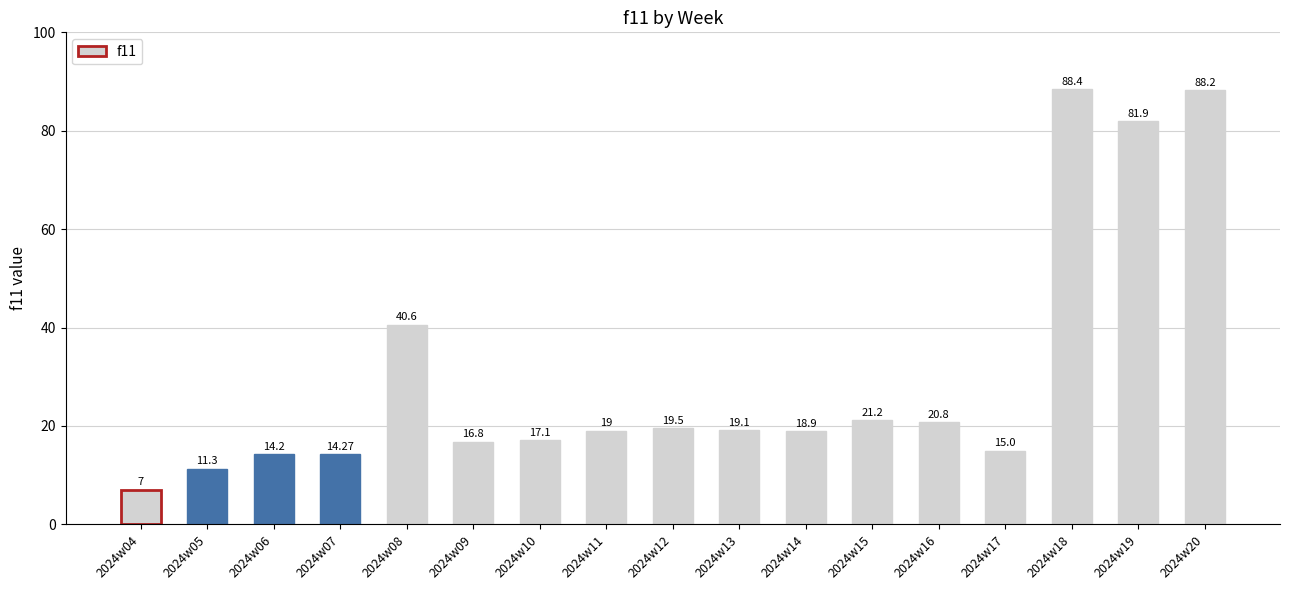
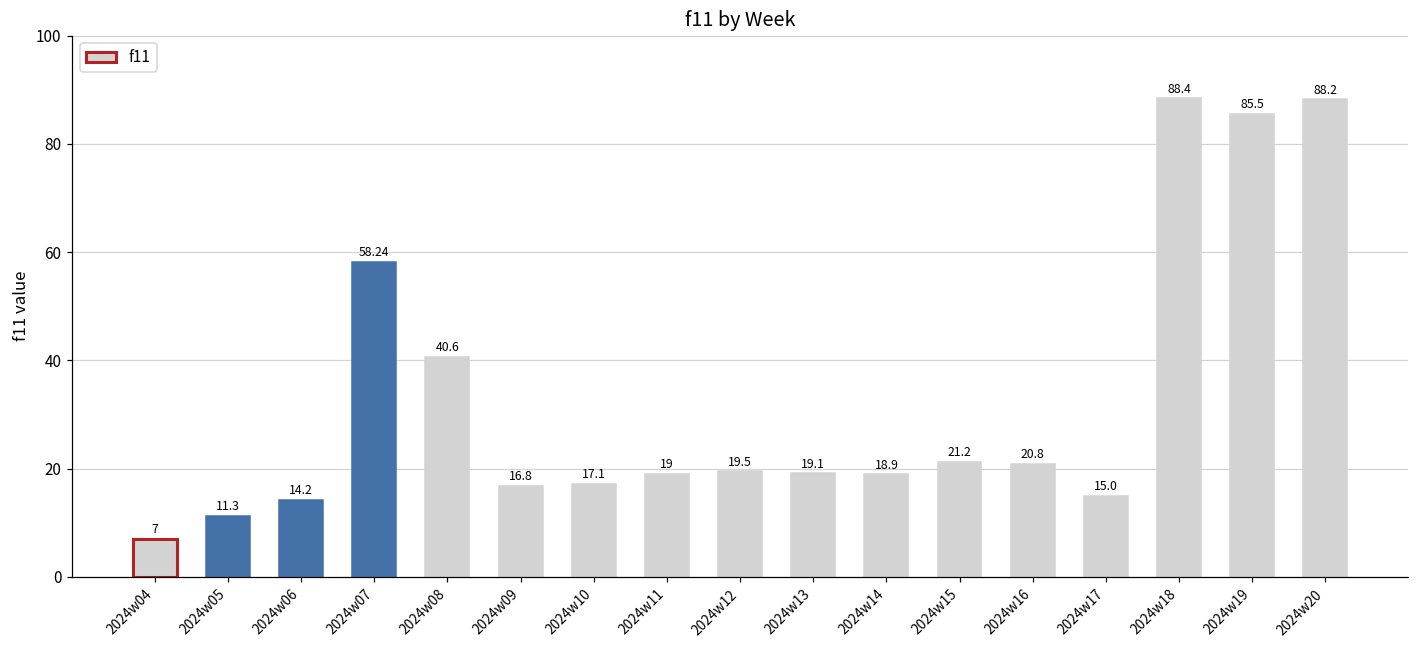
  {
    "2024w04": 7,
    "2024w05": 11.3,
    "2024w06": 14.2,
-   "2024w07": 14.27,
+   "2024w07": 58.24,
    "2024w08": 40.6,
    "2024w09": 16.8,
    "2024w10": 17.1,
    "2024w11": 19,
    "2024w12": 19.5,
    "2024w13": 19.1,
    "2024w14": 18.9,
    "2024w15": 21.2,
    "2024w16": 20.8,
    "2024w17": 15.0,
    "2024w18": 88.4,
-   "2024w19": 81.9,
+   "2024w19": 85.5,
    "2024w20": 88.2
  }
